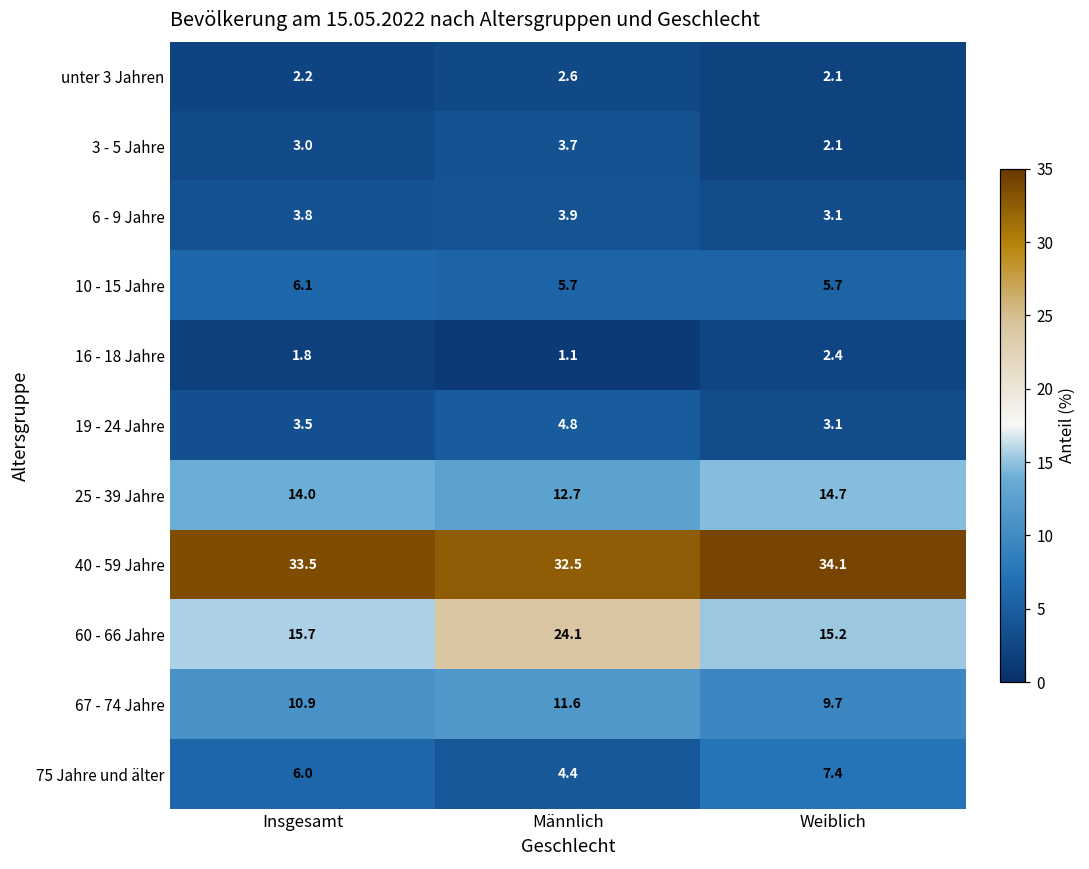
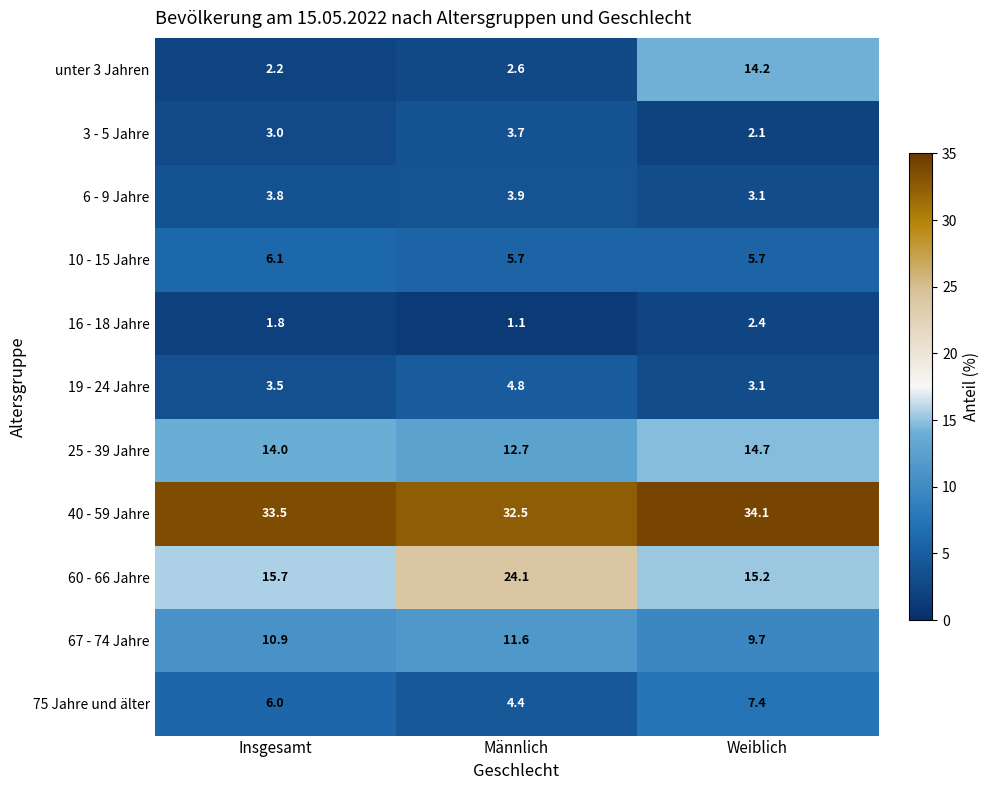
  {
    "unter 3 Jahren": {
      "Insgesamt": 2.2,
      "Männlich": 2.6,
-     "Weiblich": 2.1
+     "Weiblich": 14.2
    },
    "3 - 5 Jahre": {
      "Insgesamt": 3.0,
      "Männlich": 3.7,
      "Weiblich": 2.1
    },
    "6 - 9 Jahre": {
      "Insgesamt": 3.8,
      "Männlich": 3.9,
      "Weiblich": 3.1
    },
    "10 - 15 Jahre": {
      "Insgesamt": 6.1,
      "Männlich": 5.7,
      "Weiblich": 5.7
    },
    "16 - 18 Jahre": {
      "Insgesamt": 1.8,
      "Männlich": 1.1,
      "Weiblich": 2.4
    },
    "19 - 24 Jahre": {
      "Insgesamt": 3.5,
      "Männlich": 4.8,
      "Weiblich": 3.1
    },
    "25 - 39 Jahre": {
      "Insgesamt": 14.0,
      "Männlich": 12.7,
      "Weiblich": 14.7
    },
    "40 - 59 Jahre": {
      "Insgesamt": 33.5,
      "Männlich": 32.5,
      "Weiblich": 34.1
    },
    "60 - 66 Jahre": {
      "Insgesamt": 15.7,
      "Männlich": 24.1,
      "Weiblich": 15.2
    },
    "67 - 74 Jahre": {
      "Insgesamt": 10.9,
      "Männlich": 11.6,
      "Weiblich": 9.7
    },
    "75 Jahre und älter": {
      "Insgesamt": 6.0,
      "Männlich": 4.4,
      "Weiblich": 7.4
    }
  }
